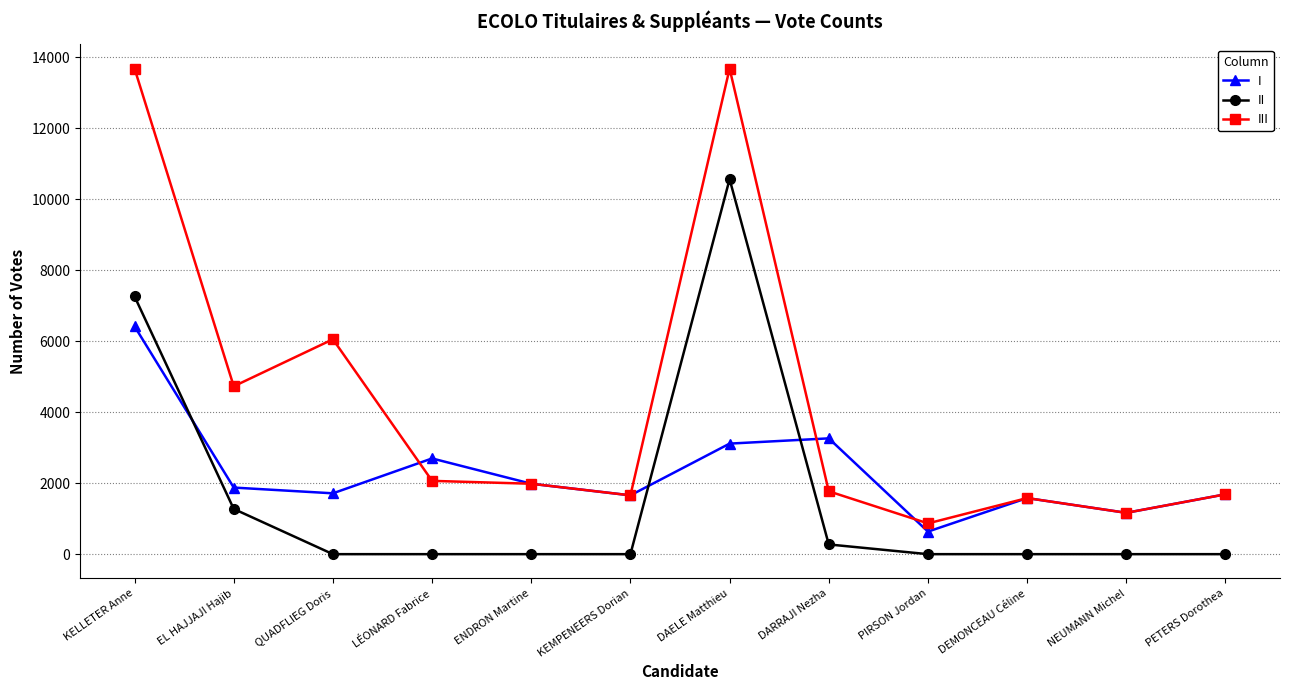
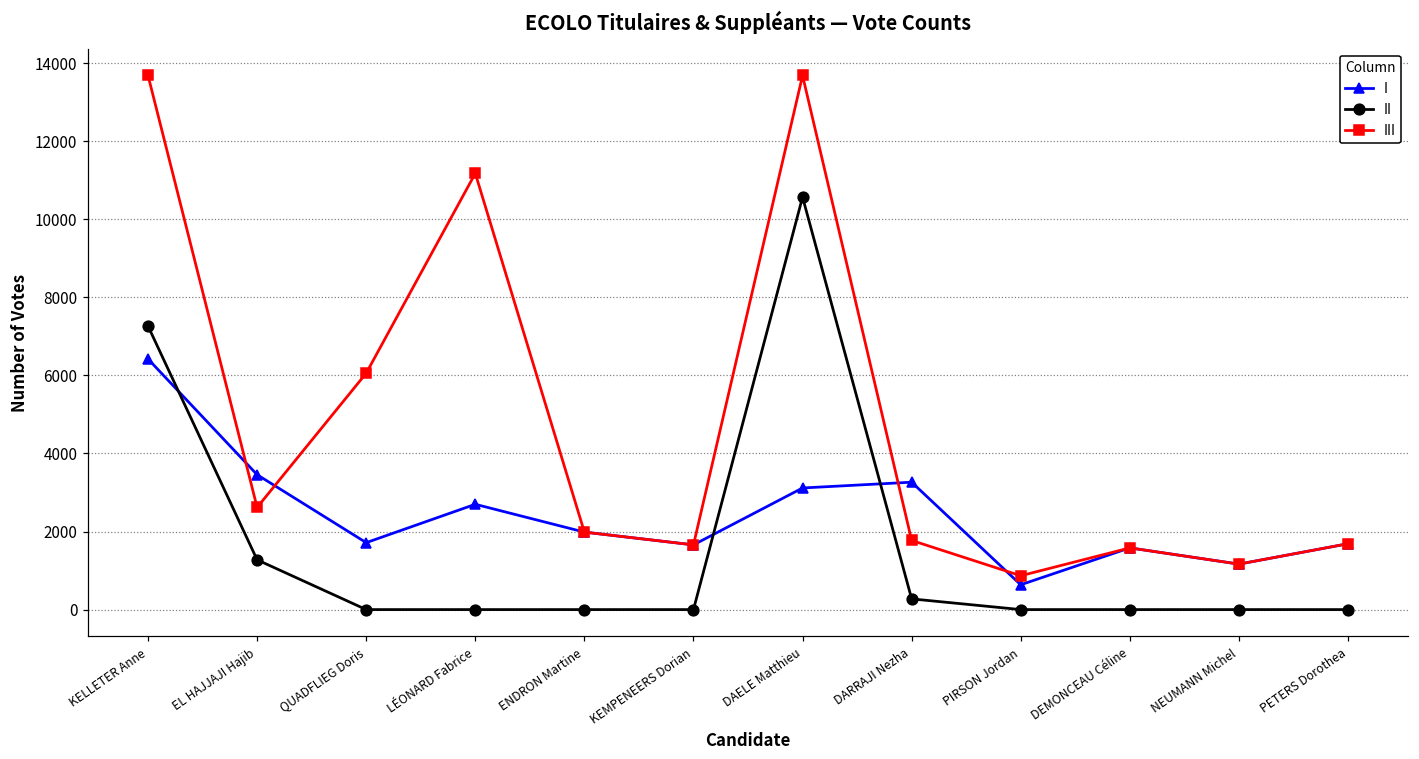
  {
    "I": {
      "KELLETER Anne": 6400,
-     "EL HAJJAJI Hajib": 1900,
+     "EL HAJJAJI Hajib": 3500,
      "QUADFLIEG Doris": 1700,
      "LÉONARD Fabrice": 2700,
      "DAELE Matthieu": 3100,
      "DARRAJI Nezha": 3300,
      "PIRSON Jordan": 600
    },
    "II": {
      "KELLETER Anne": 7300,
      "EL HAJJAJI Hajib": 1300,
      "QUADFLIEG Doris": 0,
      "LÉONARD Fabrice": 0,
      "ENDRON Martine": 0,
      "KEMPENEERS Dorian": 0,
      "DAELE Matthieu": 10600,
      "DARRAJI Nezha": 300,
      "PIRSON Jordan": 0,
      "DEMONCEAU Céline": 0,
      "NEUMANN Michel": 0,
      "PETERS Dorothea": 0
    },
    "III": {
      "KELLETER Anne": 13700,
-     "EL HAJJAJI Hajib": 4700,
+     "EL HAJJAJI Hajib": 2600,
      "QUADFLIEG Doris": 6100,
-     "LÉONARD Fabrice": 2100,
+     "LÉONARD Fabrice": 11200,
      "DAELE Matthieu": 13700,
      "DARRAJI Nezha": 1800,
      "PIRSON Jordan": 900
    }
  }
